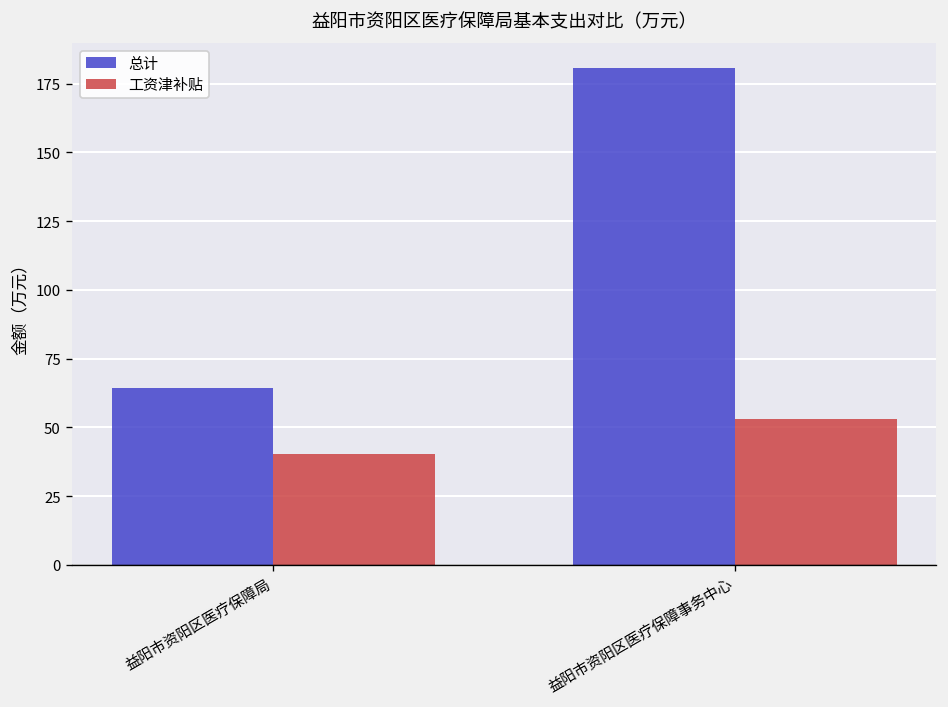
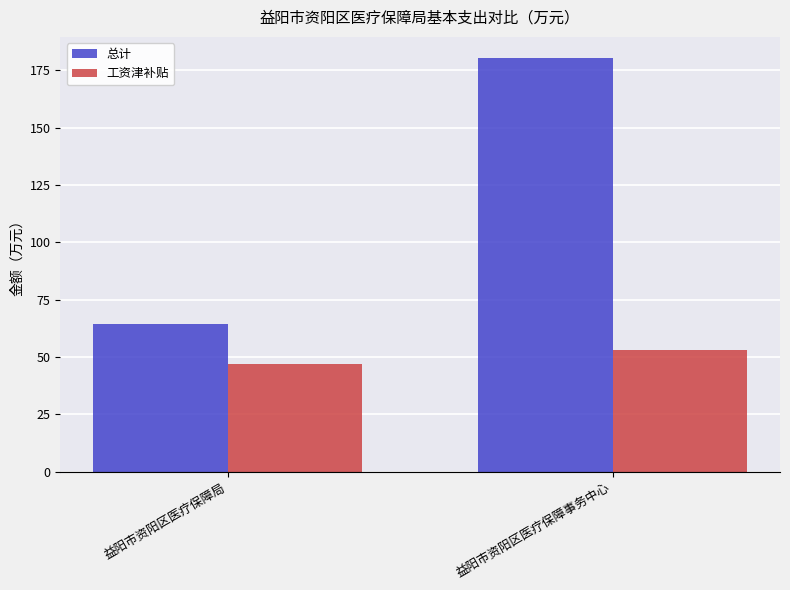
  {
    "总计": {
      "益阳市资阳区医疗保障局": 64,
      "益阳市资阳区医疗保障事务中心": 181
    },
    "工资津补贴": {
-     "益阳市资阳区医疗保障局": 40,
+     "益阳市资阳区医疗保障局": 47,
      "益阳市资阳区医疗保障事务中心": 53
    }
  }
